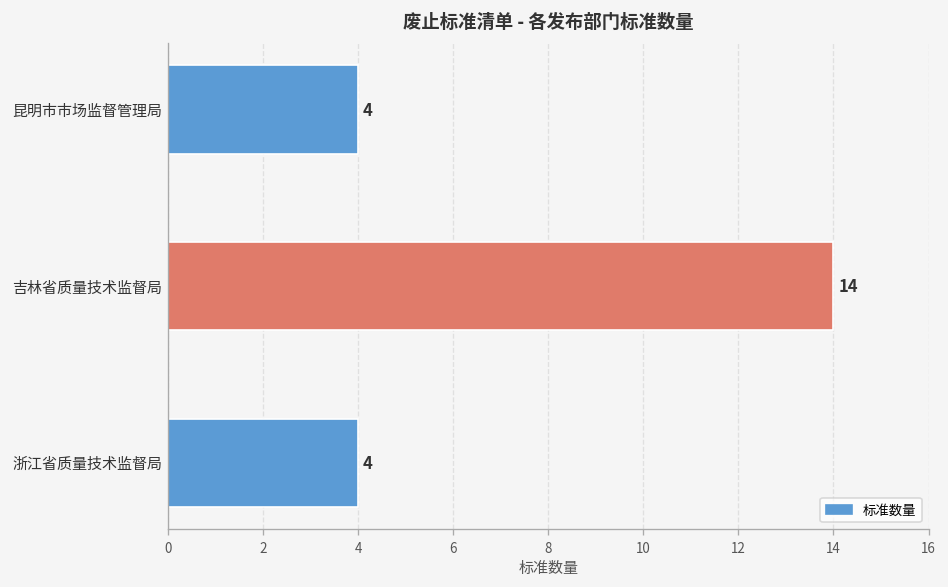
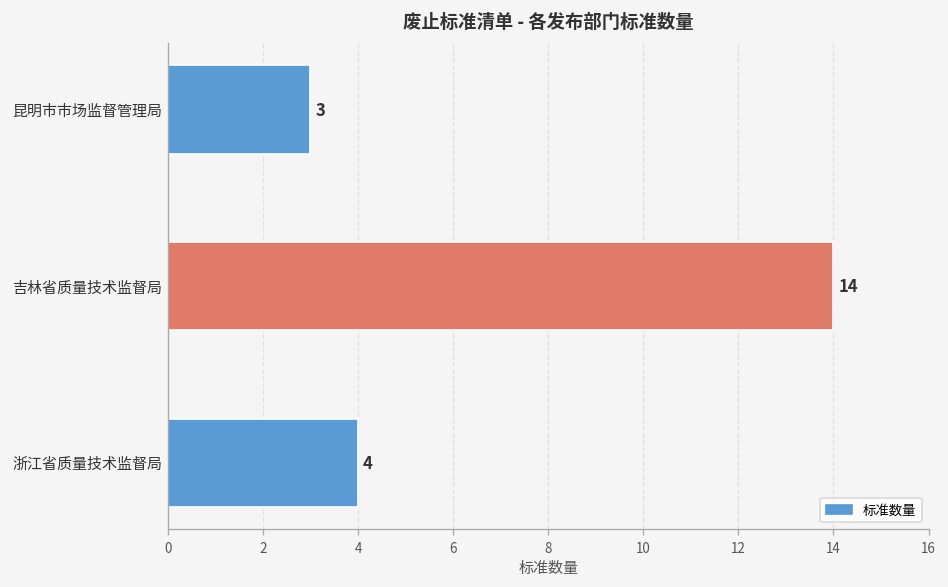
  {
-   "昆明市市场监督管理局": 4,
+   "昆明市市场监督管理局": 3,
    "吉林省质量技术监督局": 14,
    "浙江省质量技术监督局": 4
  }
